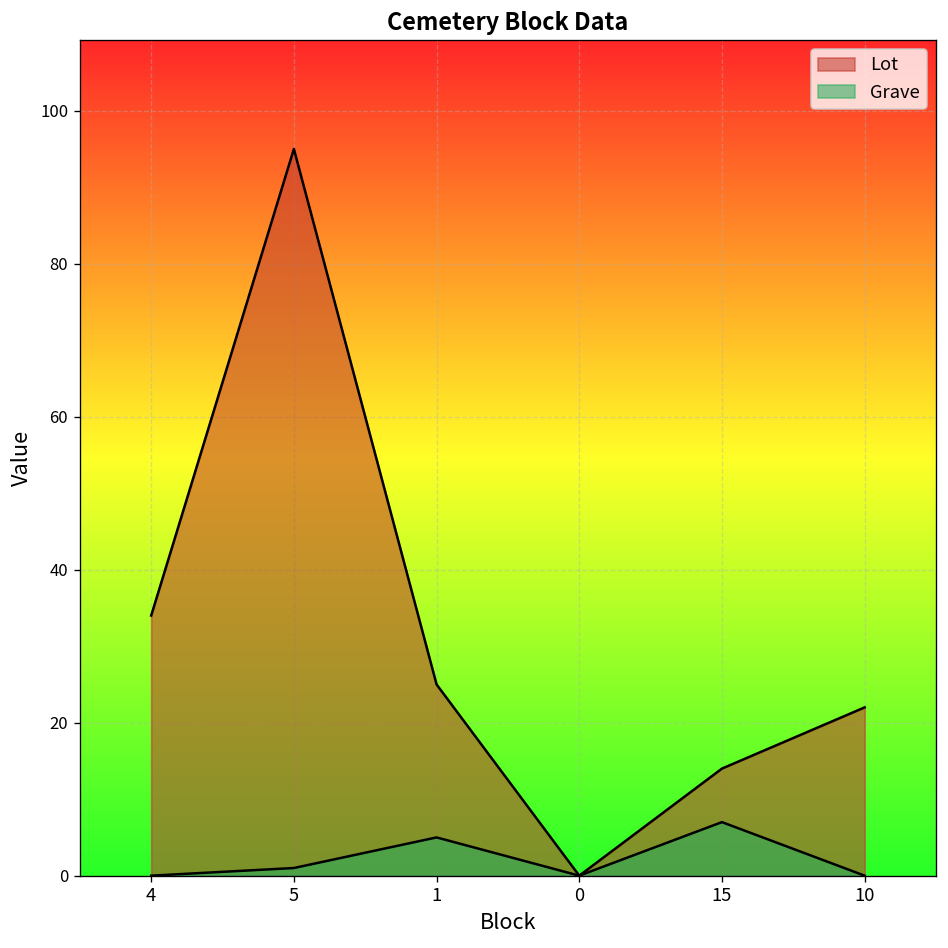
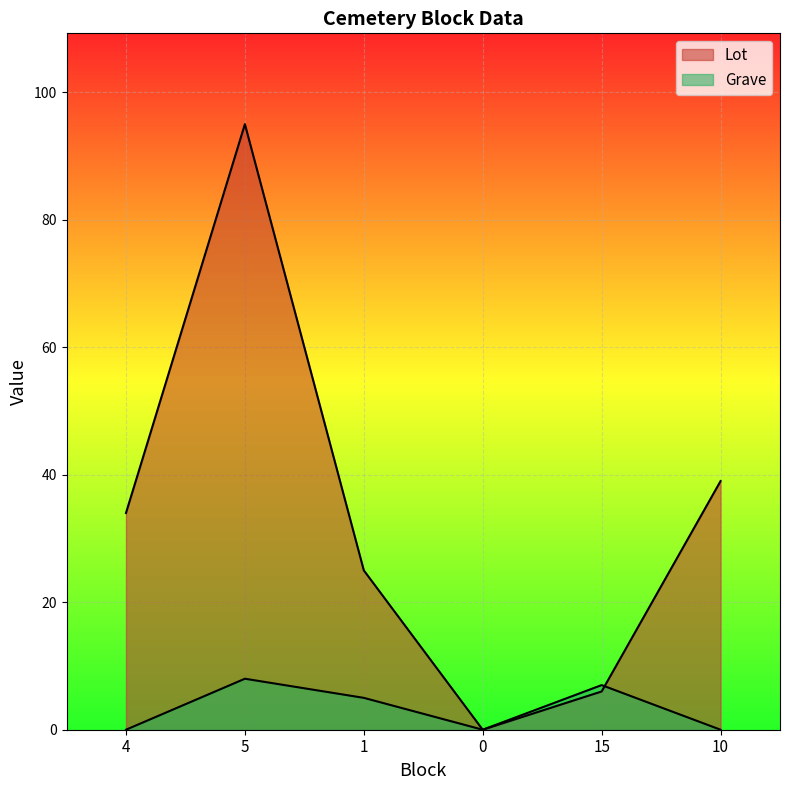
  {
    "Lot": {
      "4": 34,
      "5": 95,
      "1": 25,
-     "15": 14,
-     "10": 22
+     "15": 6,
+     "10": 39
    },
    "Grave": {
      "4": 0,
-     "5": 1,
+     "5": 8,
      "1": 5,
      "15": 7,
      "10": 0
    }
  }
